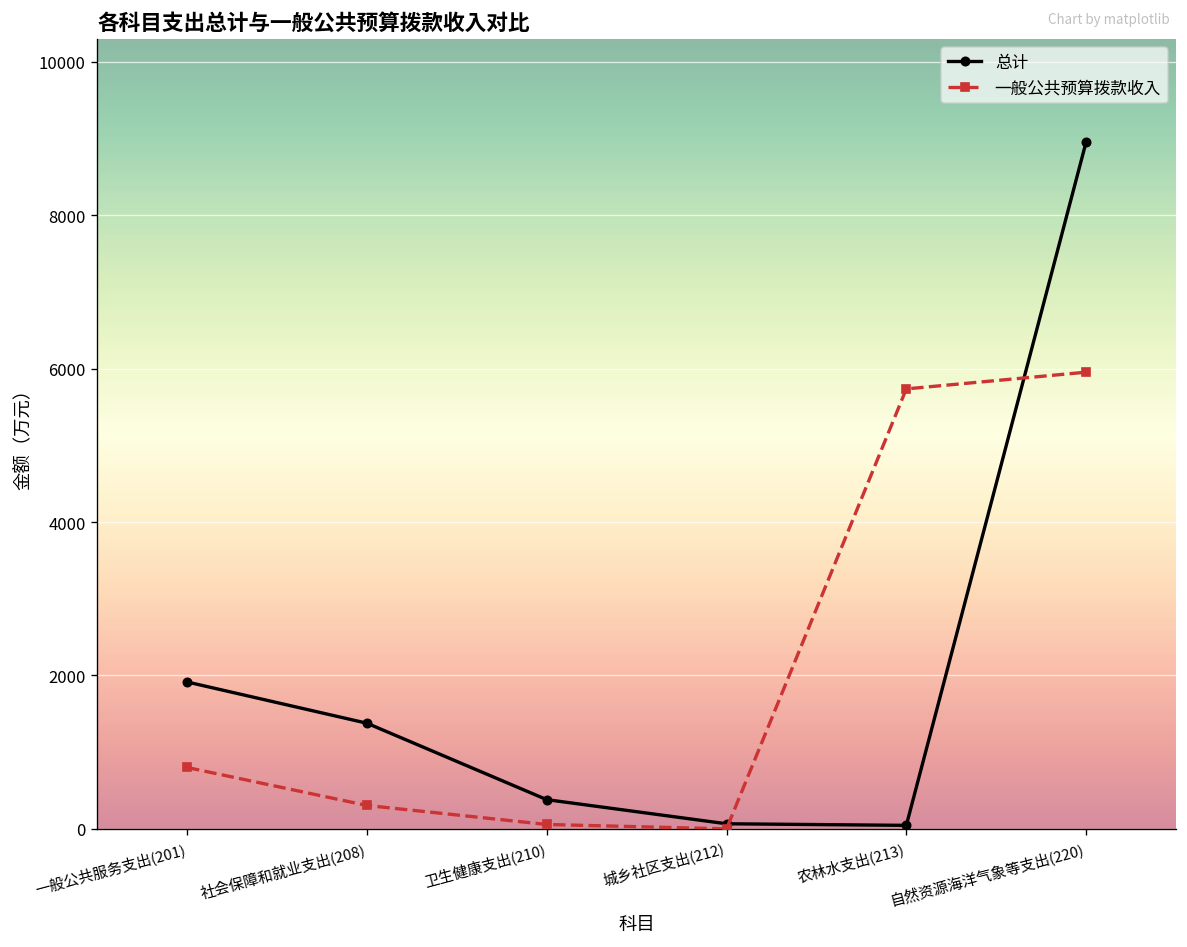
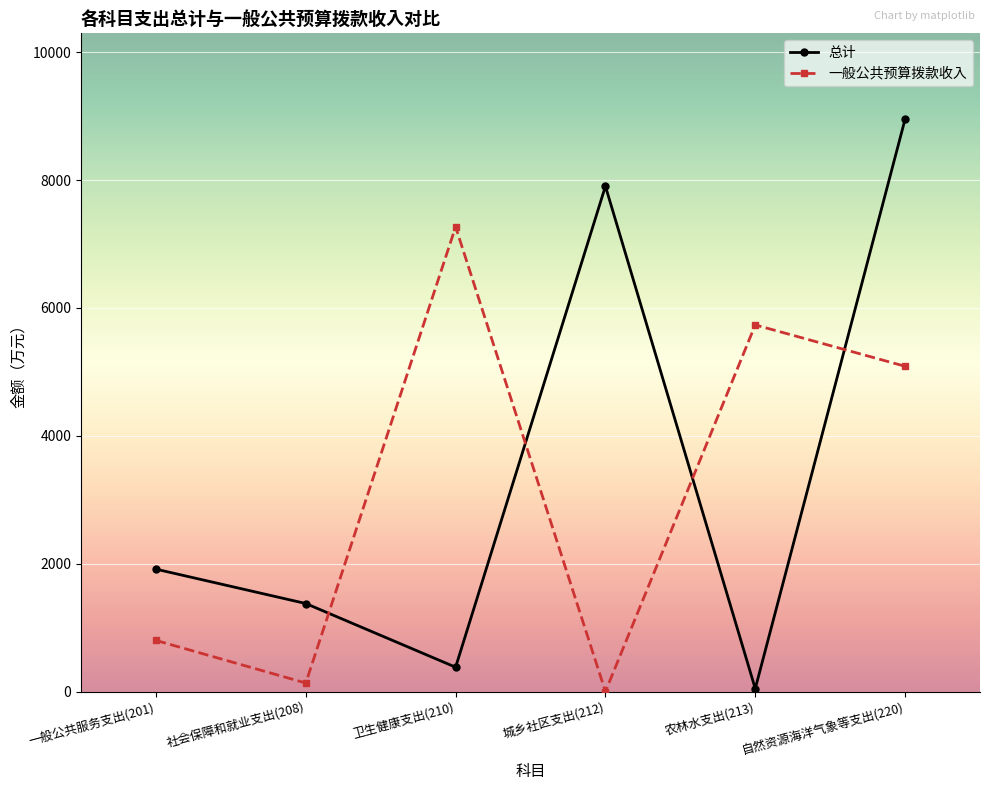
  {
    "总计": {
      "一般公共服务支出(201)": 1900,
      "社会保障和就业支出(208)": 1400,
      "卫生健康支出(210)": 400,
-     "城乡社区支出(212)": 100,
+     "城乡社区支出(212)": 7900,
      "农林水支出(213)": 0,
      "自然资源海洋气象等支出(220)": 9000
    },
    "一般公共预算拨款收入": {
      "一般公共服务支出(201)": 800,
-     "社会保障和就业支出(208)": 300,
-     "卫生健康支出(210)": 100,
+     "社会保障和就业支出(208)": 100,
+     "卫生健康支出(210)": 7300,
      "城乡社区支出(212)": 0,
      "农林水支出(213)": 5700,
-     "自然资源海洋气象等支出(220)": 6000
+     "自然资源海洋气象等支出(220)": 5100
    }
  }
